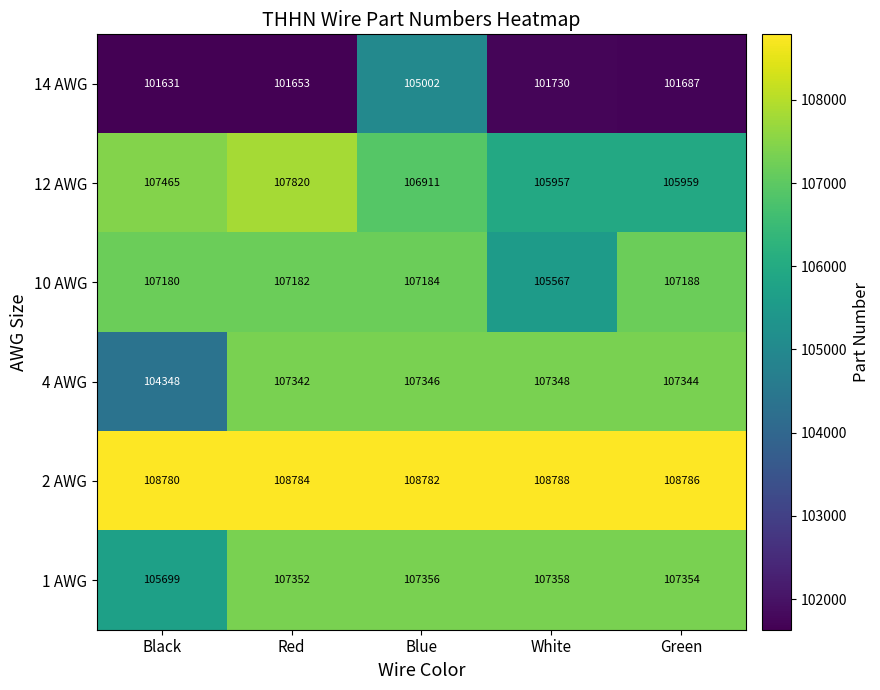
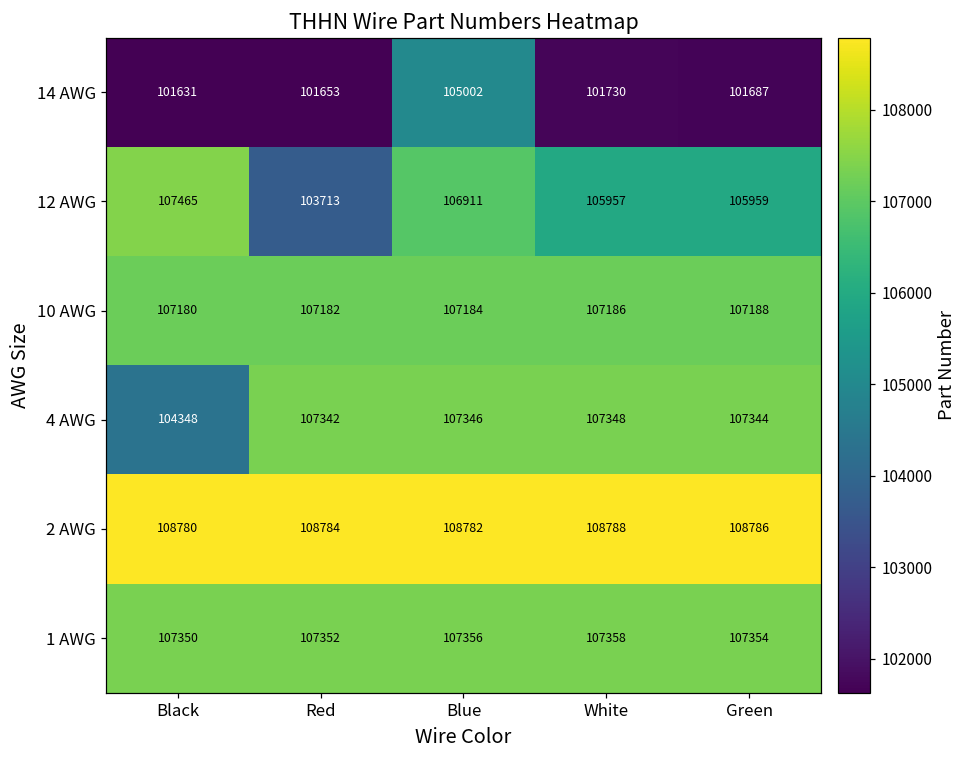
  {
    "14 AWG": {
      "Black": 101631,
      "Red": 101653,
      "Blue": 105002,
      "White": 101730,
      "Green": 101687
    },
    "12 AWG": {
      "Black": 107465,
-     "Red": 107820,
+     "Red": 103713,
      "Blue": 106911,
      "White": 105957,
      "Green": 105959
    },
    "10 AWG": {
      "Black": 107180,
      "Red": 107182,
      "Blue": 107184,
-     "White": 105567,
+     "White": 107186,
      "Green": 107188
    },
    "4 AWG": {
      "Black": 104348,
      "Red": 107342,
      "Blue": 107346,
      "White": 107348,
      "Green": 107344
    },
    "2 AWG": {
      "Black": 108780,
      "Red": 108784,
      "Blue": 108782,
      "White": 108788,
      "Green": 108786
    },
    "1 AWG": {
-     "Black": 105699,
+     "Black": 107350,
      "Red": 107352,
      "Blue": 107356,
      "White": 107358,
      "Green": 107354
    }
  }
